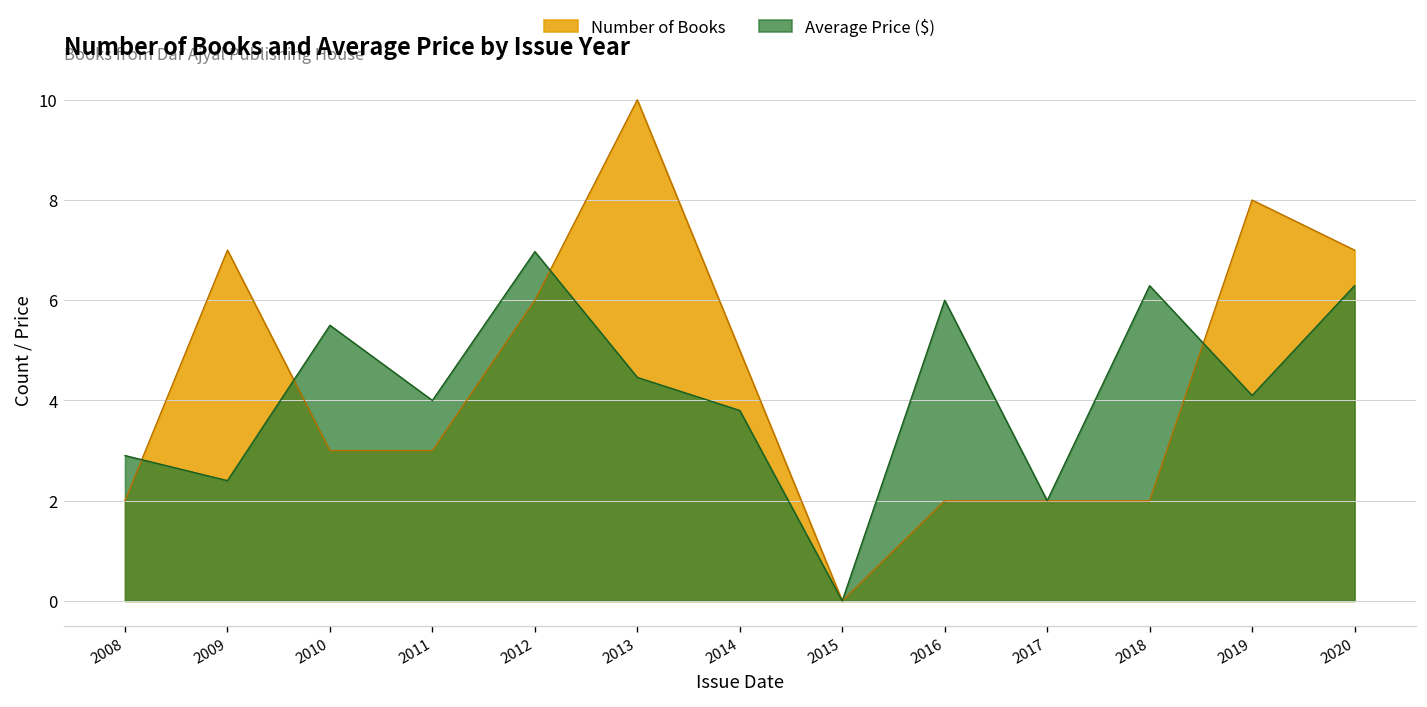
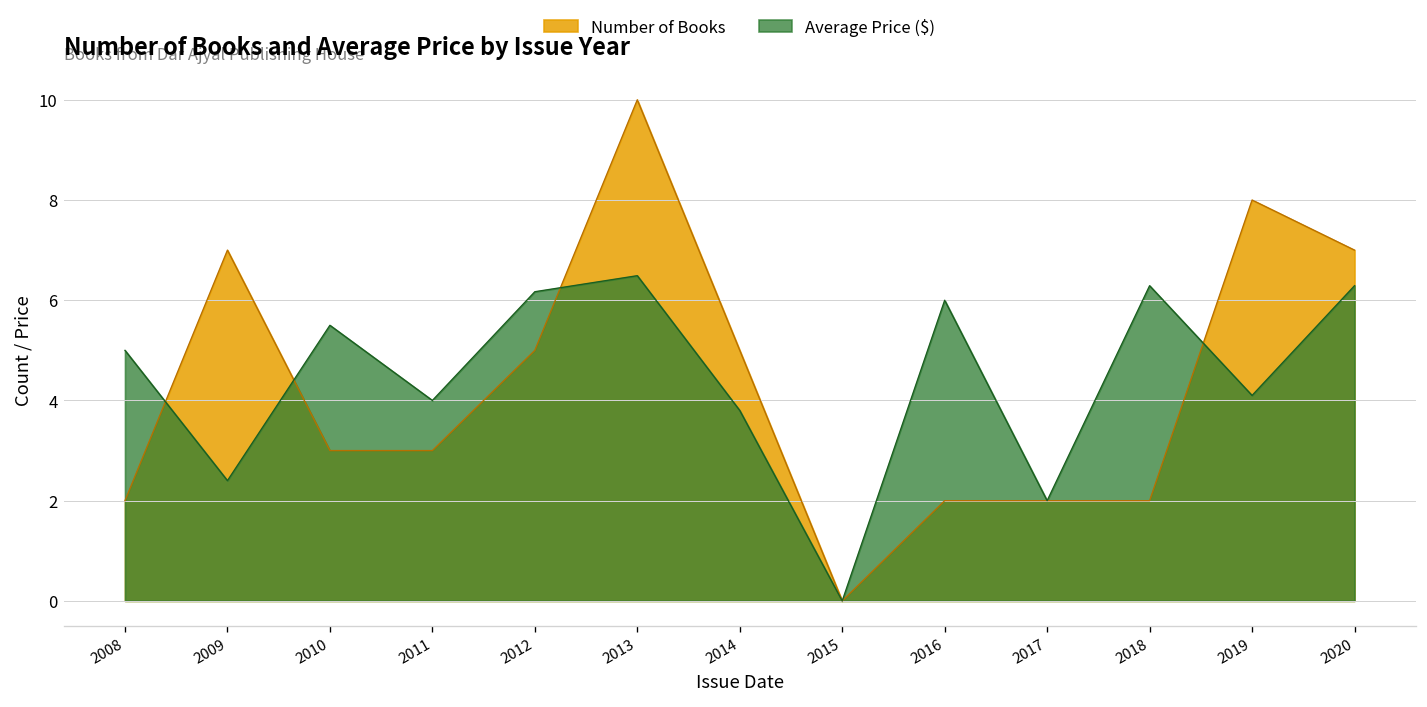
  {
    "Number of Books": {
      "2008": 2,
      "2009": 7,
      "2010": 3,
      "2011": 3,
-     "2012": 6,
+     "2012": 5,
      "2013": 10,
      "2014": 5,
      "2016": 2,
      "2018": 2,
      "2019": 8,
      "2020": 7
    },
    "Average Price ($)": {
-     "2008": 2.9,
+     "2008": 5.0,
      "2009": 2.4,
      "2010": 5.5,
      "2011": 4.0,
-     "2012": 7.0,
-     "2013": 4.5,
+     "2012": 6.2,
+     "2013": 6.5,
      "2014": 3.8,
      "2016": 6.0,
      "2018": 6.3,
      "2019": 4.1,
      "2020": 6.3
    }
  }
